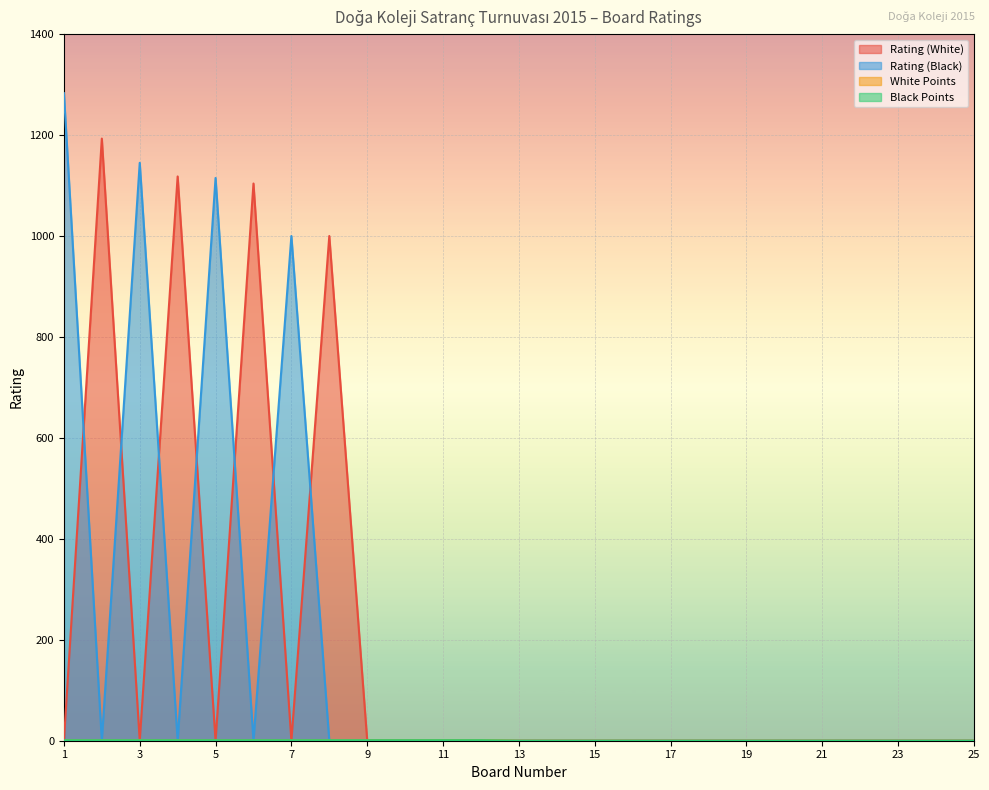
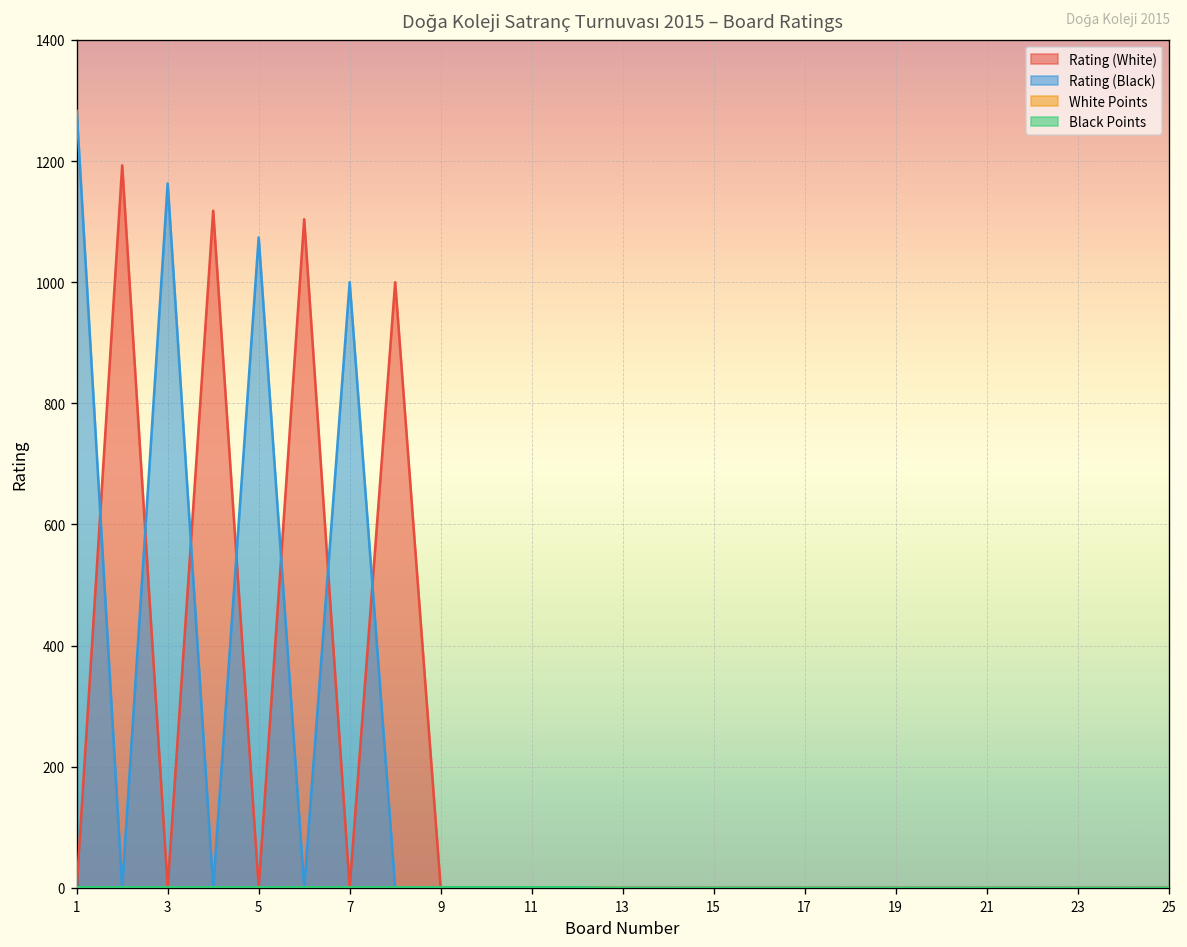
  {
    "Rating (Black)": {
      "1": 1280,
-     "3": 1150,
-     "5": 1120,
+     "3": 1160,
+     "5": 1070,
      "7": 1000
    }
  }
